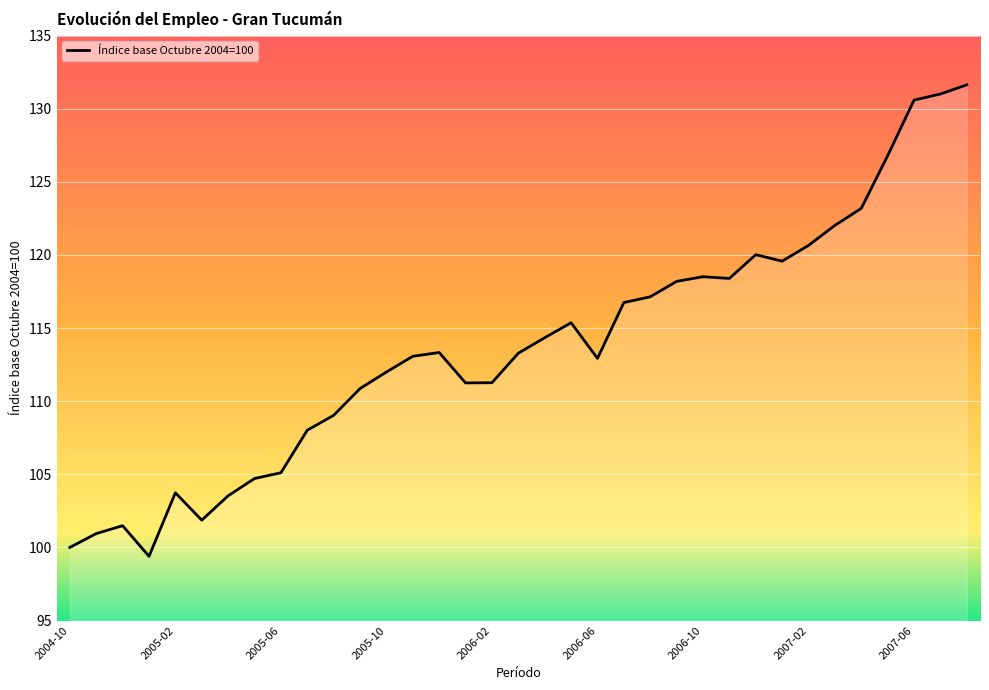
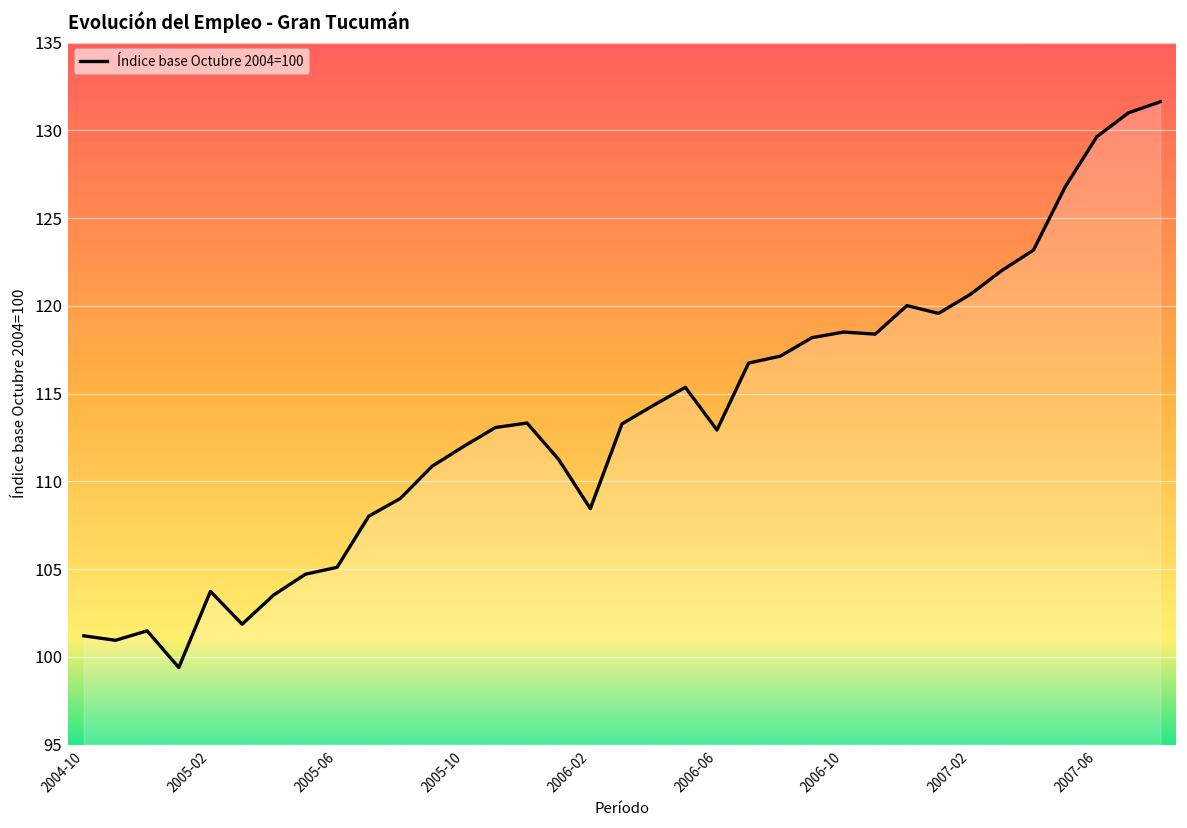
  {
-   "2004-10": 100.0,
+   "2004-10": 101.2,
    "2005-02": 103.7,
    "2005-06": 105.1,
    "2005-10": 112.0,
-   "2006-02": 111.3,
+   "2006-02": 108.4,
    "2006-06": 112.9,
    "2006-10": 118.5,
    "2007-02": 120.7,
-   "2007-06": 130.6
+   "2007-06": 129.6
  }
